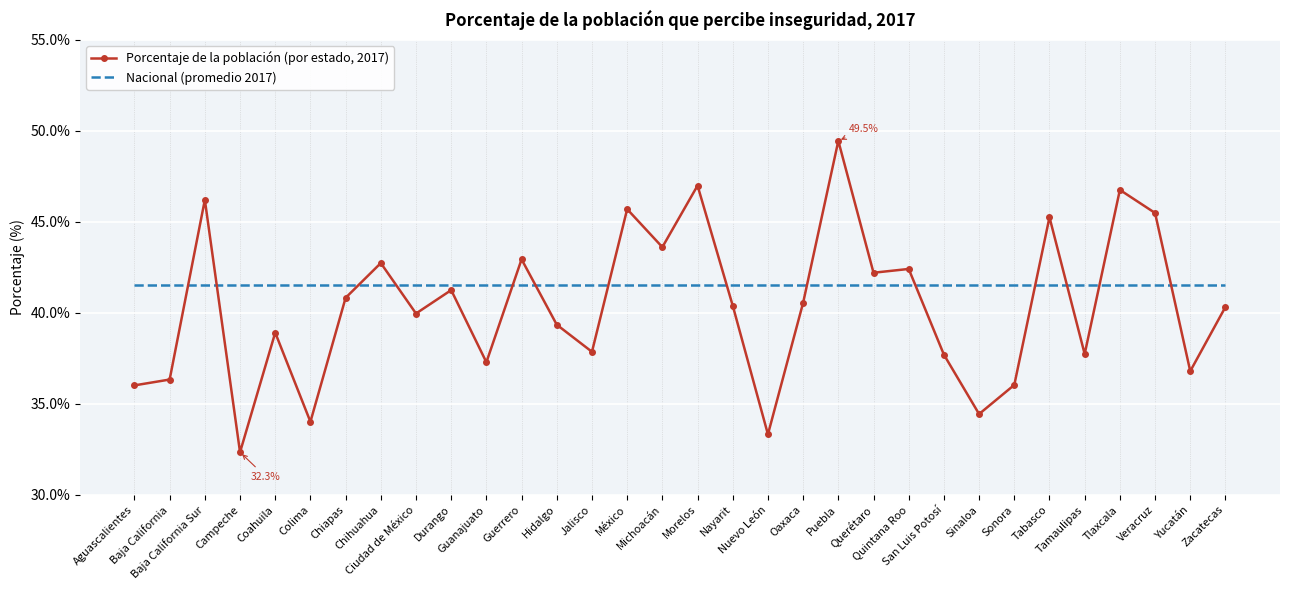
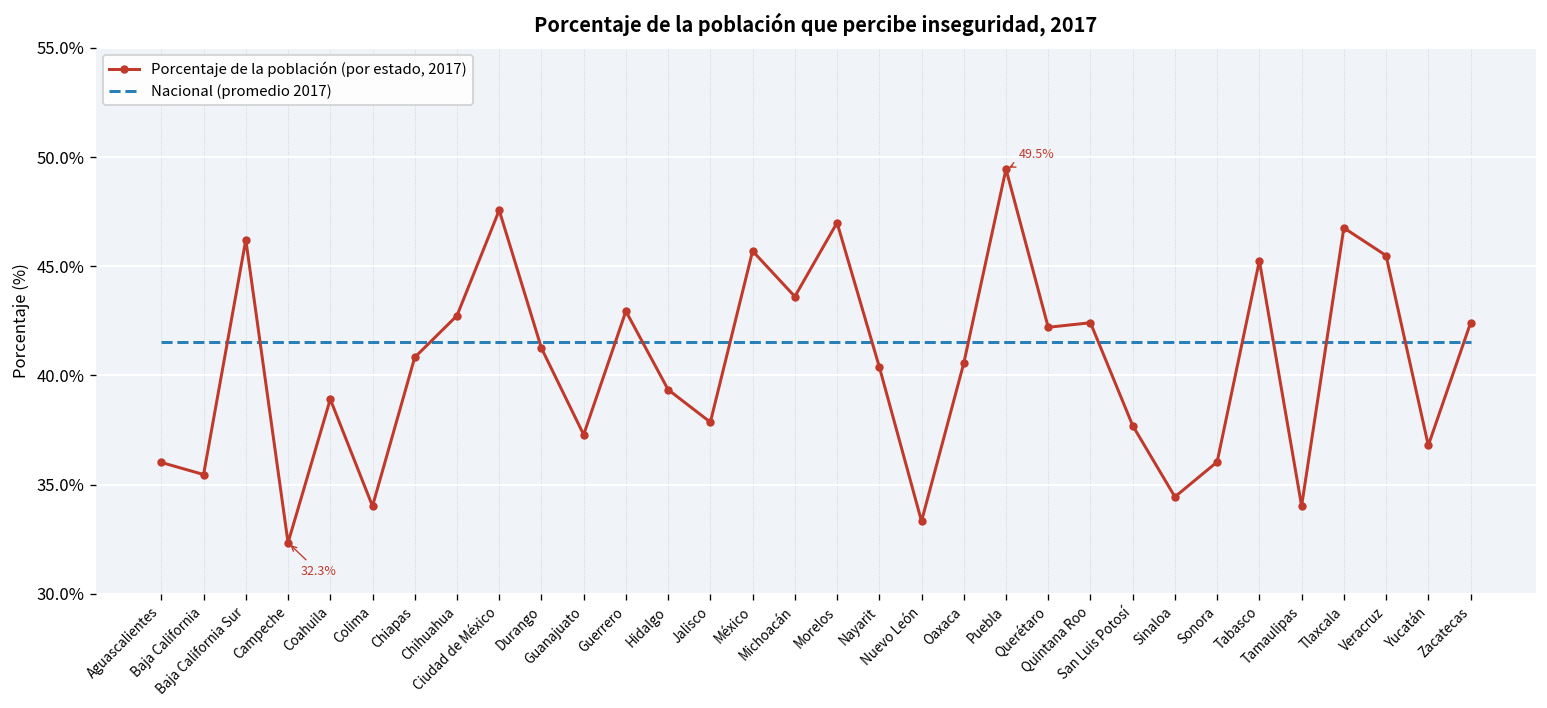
  {
    "Porcentaje de la población (por estado, 2017)": {
      "Aguascalientes": "36.0%",
-     "Baja California": "36.3%",
+     "Baja California": "35.5%",
      "Baja California Sur": "46.2%",
      "Coahuila": "38.9%",
      "Colima": "34.0%",
      "Chiapas": "40.8%",
      "Chihuahua": "42.7%",
-     "Ciudad de México": "40.0%",
+     "Ciudad de México": "47.6%",
      "Durango": "41.3%",
      "Guanajuato": "37.3%",
      "Guerrero": "42.9%",
      "Hidalgo": "39.4%",
      "Jalisco": "37.9%",
      "México": "45.7%",
      "Michoacán": "43.6%",
      "Morelos": "47.0%",
      "Nayarit": "40.4%",
      "Nuevo León": "33.3%",
      "Oaxaca": "40.6%",
      "Querétaro": "42.2%",
      "Quintana Roo": "42.4%",
      "San Luis Potosí": "37.7%",
      "Sinaloa": "34.4%",
      "Sonora": "36.0%",
      "Tabasco": "45.3%",
-     "Tamaulipas": "37.7%",
+     "Tamaulipas": "34.0%",
      "Tlaxcala": "46.8%",
      "Veracruz": "45.5%",
      "Yucatán": "36.8%",
-     "Zacatecas": "40.3%"
+     "Zacatecas": "42.4%"
    },
    "Nacional (promedio 2017)": {
      "Aguascalientes": "41.5%",
      "Baja California": "41.5%",
      "Baja California Sur": "41.5%",
      "Campeche": "41.5%",
      "Coahuila": "41.5%",
      "Colima": "41.5%",
      "Chiapas": "41.5%",
      "Chihuahua": "41.5%",
      "Ciudad de México": "41.5%",
      "Durango": "41.5%",
      "Guanajuato": "41.5%",
      "Guerrero": "41.5%",
      "Hidalgo": "41.5%",
      "Jalisco": "41.5%",
      "México": "41.5%",
      "Michoacán": "41.5%",
      "Morelos": "41.5%",
      "Nayarit": "41.5%",
      "Nuevo León": "41.5%",
      "Oaxaca": "41.5%",
      "Puebla": "41.5%",
      "Querétaro": "41.5%",
      "Quintana Roo": "41.5%",
      "San Luis Potosí": "41.5%",
      "Sinaloa": "41.5%",
      "Sonora": "41.5%",
      "Tabasco": "41.5%",
      "Tamaulipas": "41.5%",
      "Tlaxcala": "41.5%",
      "Veracruz": "41.5%",
      "Yucatán": "41.5%",
      "Zacatecas": "41.5%"
    }
  }
